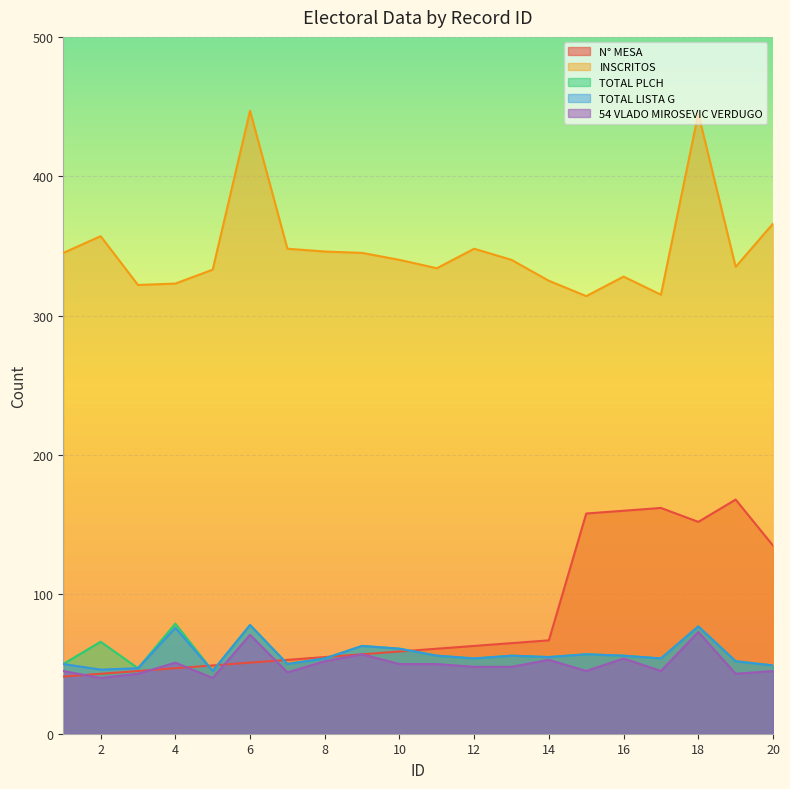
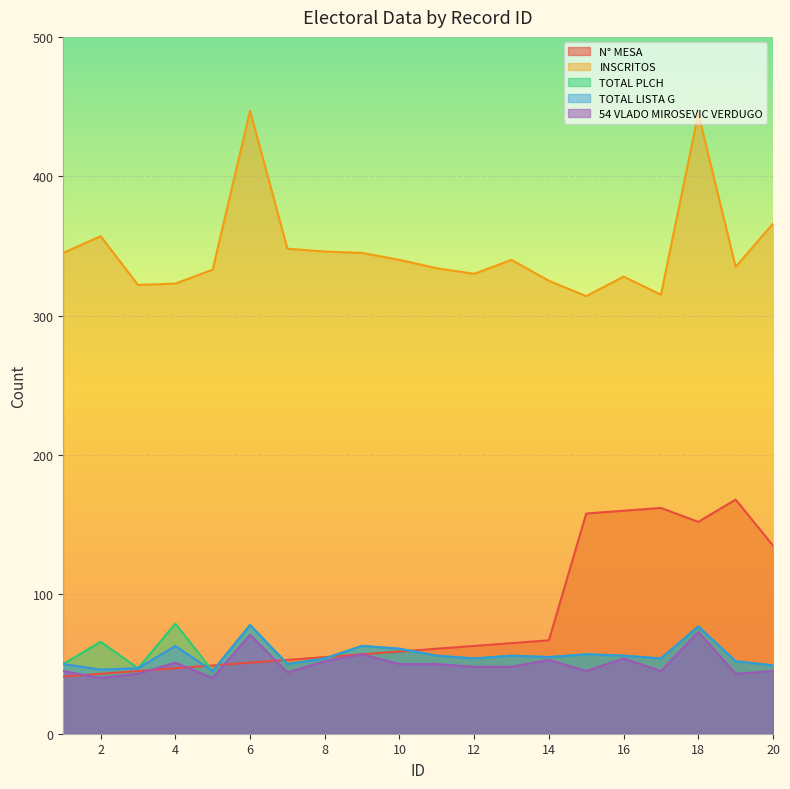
  {
    "N° MESA": {
      "2": 43,
      "4": 47,
      "6": 51,
      "10": 59,
      "12": 63,
      "14": 67,
      "16": 160,
      "18": 152,
      "20": 135
    },
    "INSCRITOS": {
      "2": 357,
      "4": 323,
      "6": 447,
      "8": 346,
      "10": 340,
-     "12": 348,
+     "12": 330,
      "14": 325,
      "16": 328,
      "20": 366
    },
    "TOTAL PLCH": {
      "2": 66,
      "4": 79
    },
    "TOTAL LISTA G": {
      "2": 46,
-     "4": 76
+     "4": 63
    },
    "54 VLADO MIROSEVIC VERDUGO": {
      "2": 40,
      "4": 51,
      "6": 71,
      "8": 52,
      "10": 50,
      "12": 48,
      "14": 53,
      "16": 54,
      "18": 73,
      "20": 45
    }
  }
